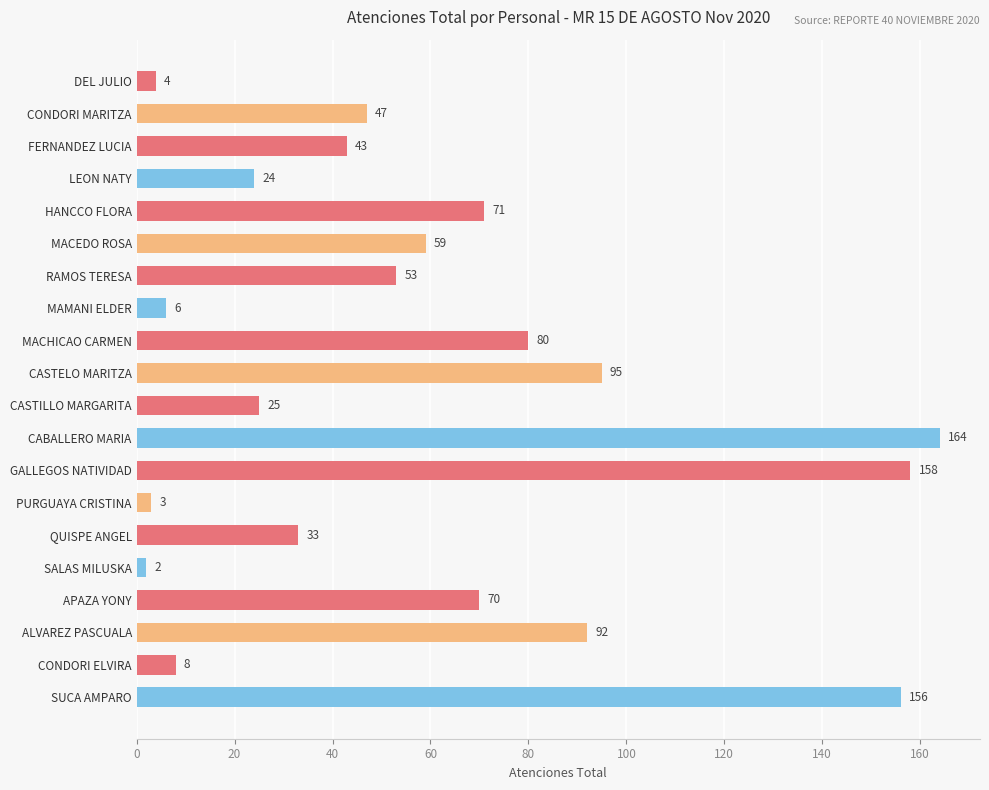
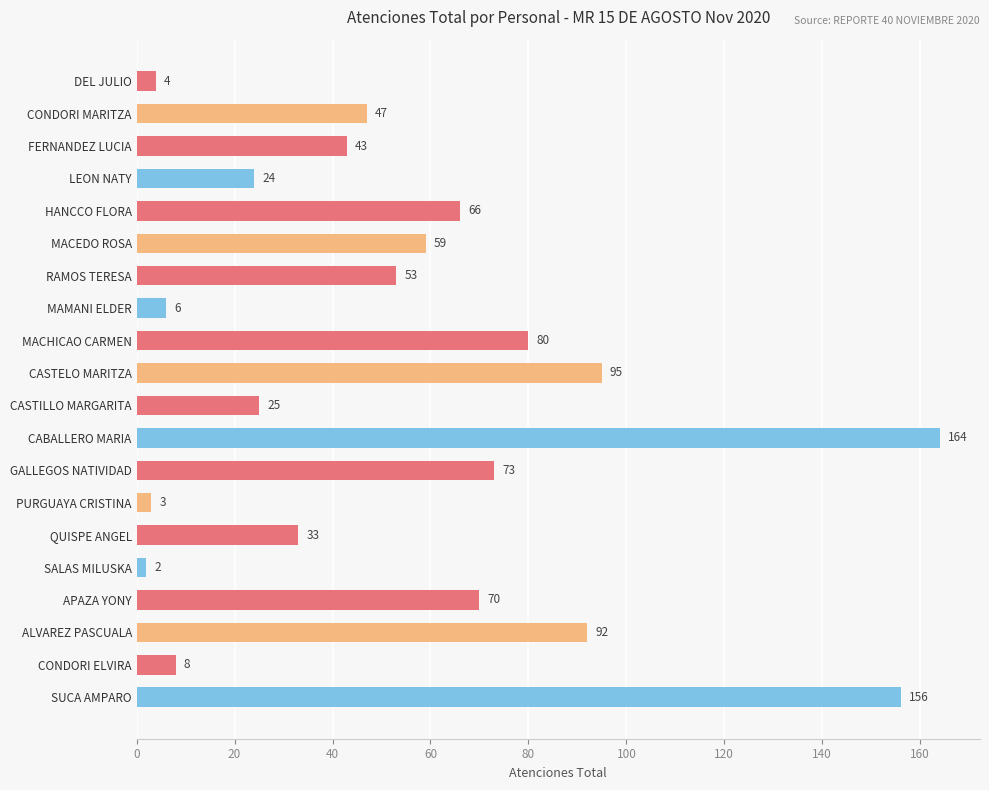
  {
    "DEL JULIO": 4,
    "CONDORI MARITZA": 47,
    "FERNANDEZ LUCIA": 43,
    "LEON NATY": 24,
-   "HANCCO FLORA": 71,
+   "HANCCO FLORA": 66,
    "MACEDO ROSA": 59,
    "RAMOS TERESA": 53,
    "MAMANI ELDER": 6,
    "MACHICAO CARMEN": 80,
    "CASTELO MARITZA": 95,
    "CASTILLO MARGARITA": 25,
    "CABALLERO MARIA": 164,
-   "GALLEGOS NATIVIDAD": 158,
+   "GALLEGOS NATIVIDAD": 73,
    "PURGUAYA CRISTINA": 3,
    "QUISPE ANGEL": 33,
    "SALAS MILUSKA": 2,
    "APAZA YONY": 70,
    "ALVAREZ PASCUALA": 92,
    "CONDORI ELVIRA": 8,
    "SUCA AMPARO": 156
  }
